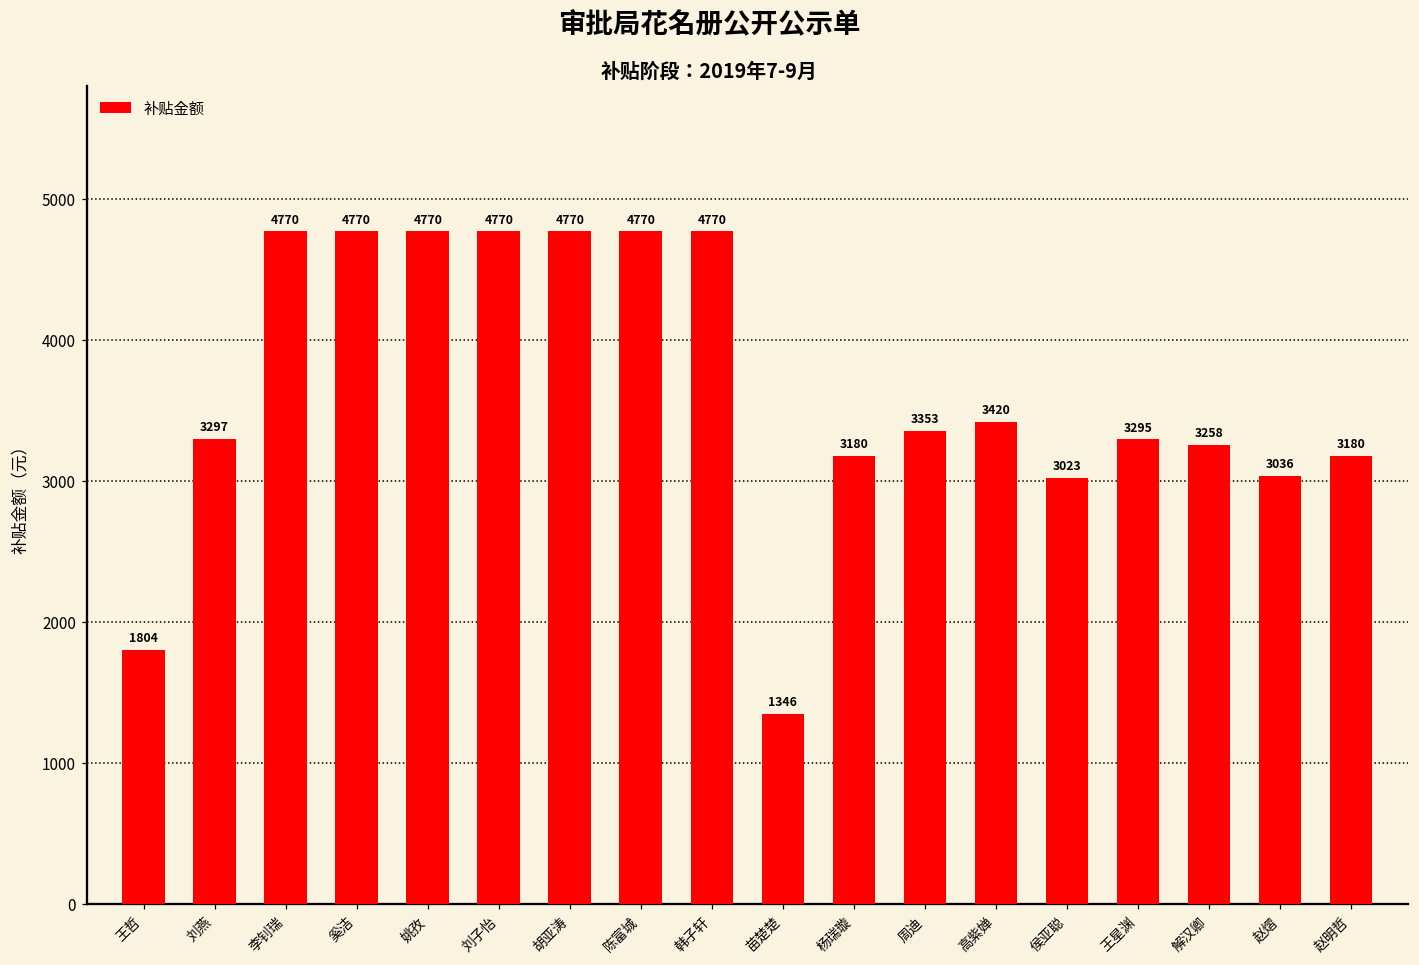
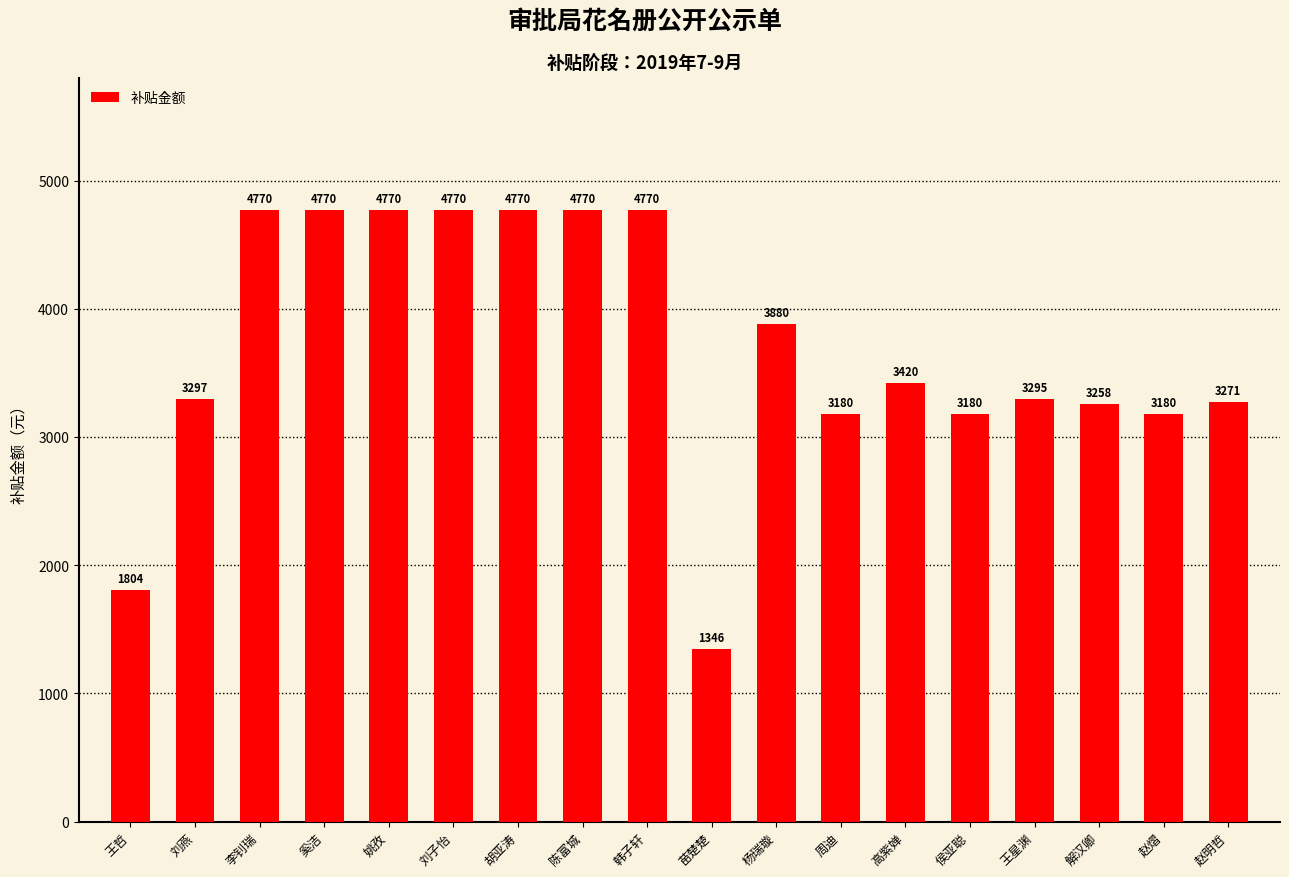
  {
    "王哲": 1804,
    "刘燕": 3297,
    "李钊瑞": 4770,
    "奚洁": 4770,
    "姚孜": 4770,
    "刘子怡": 4770,
    "胡亚涛": 4770,
    "陈富城": 4770,
    "韩子轩": 4770,
    "苗楚楚": 1346,
-   "杨瑞璇": 3180,
-   "周迪": 3353,
+   "杨瑞璇": 3880,
+   "周迪": 3180,
    "高紫婵": 3420,
-   "侯亚聪": 3023,
+   "侯亚聪": 3180,
    "王星渊": 3295,
    "解汉卿": 3258,
-   "赵熠": 3036,
-   "赵明哲": 3180
+   "赵熠": 3180,
+   "赵明哲": 3271
  }
